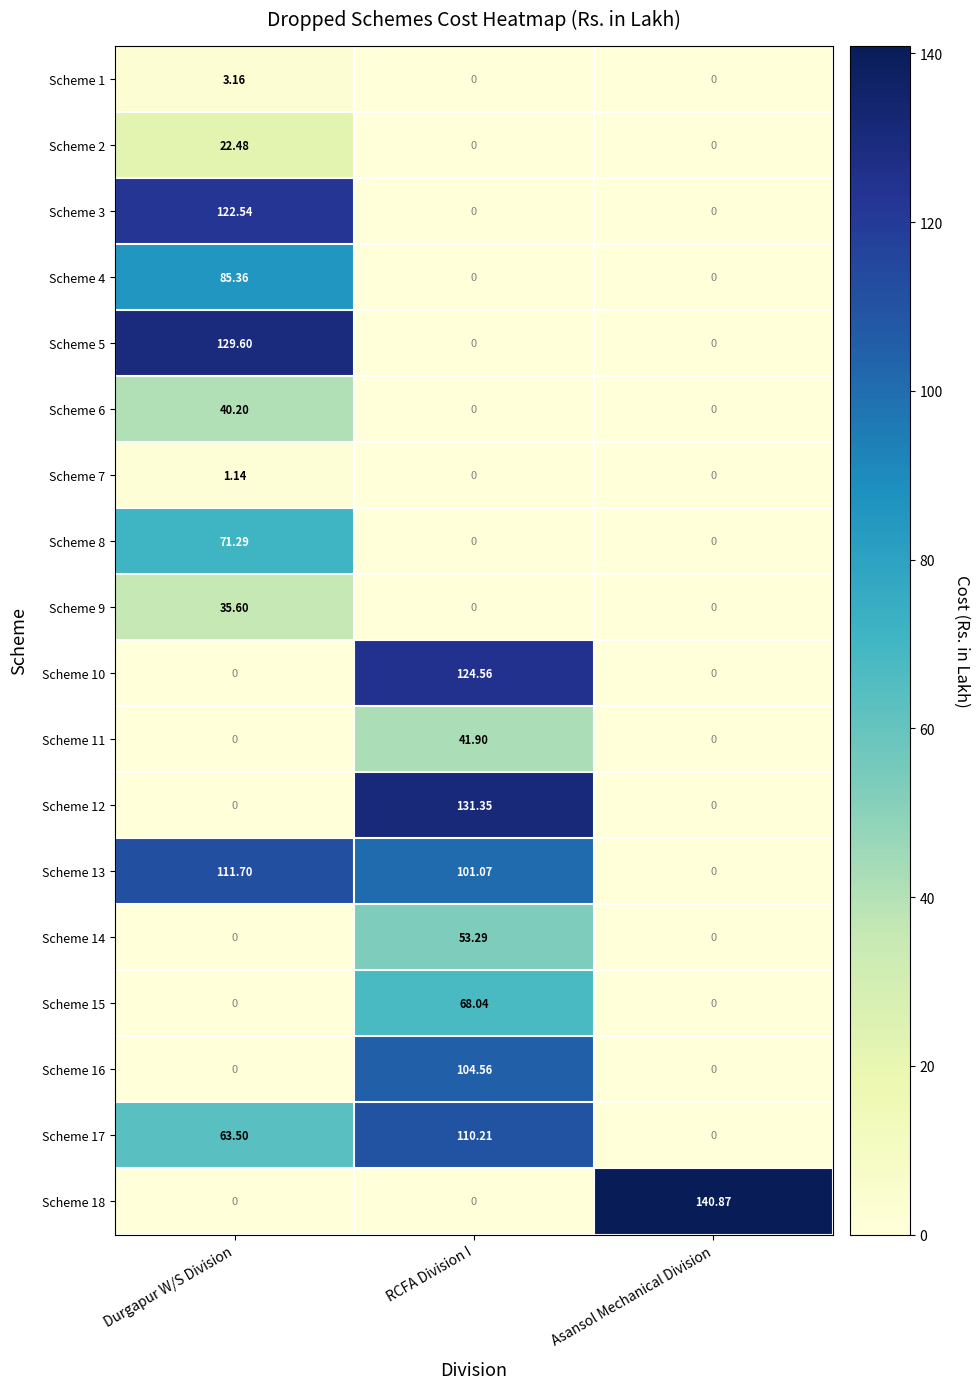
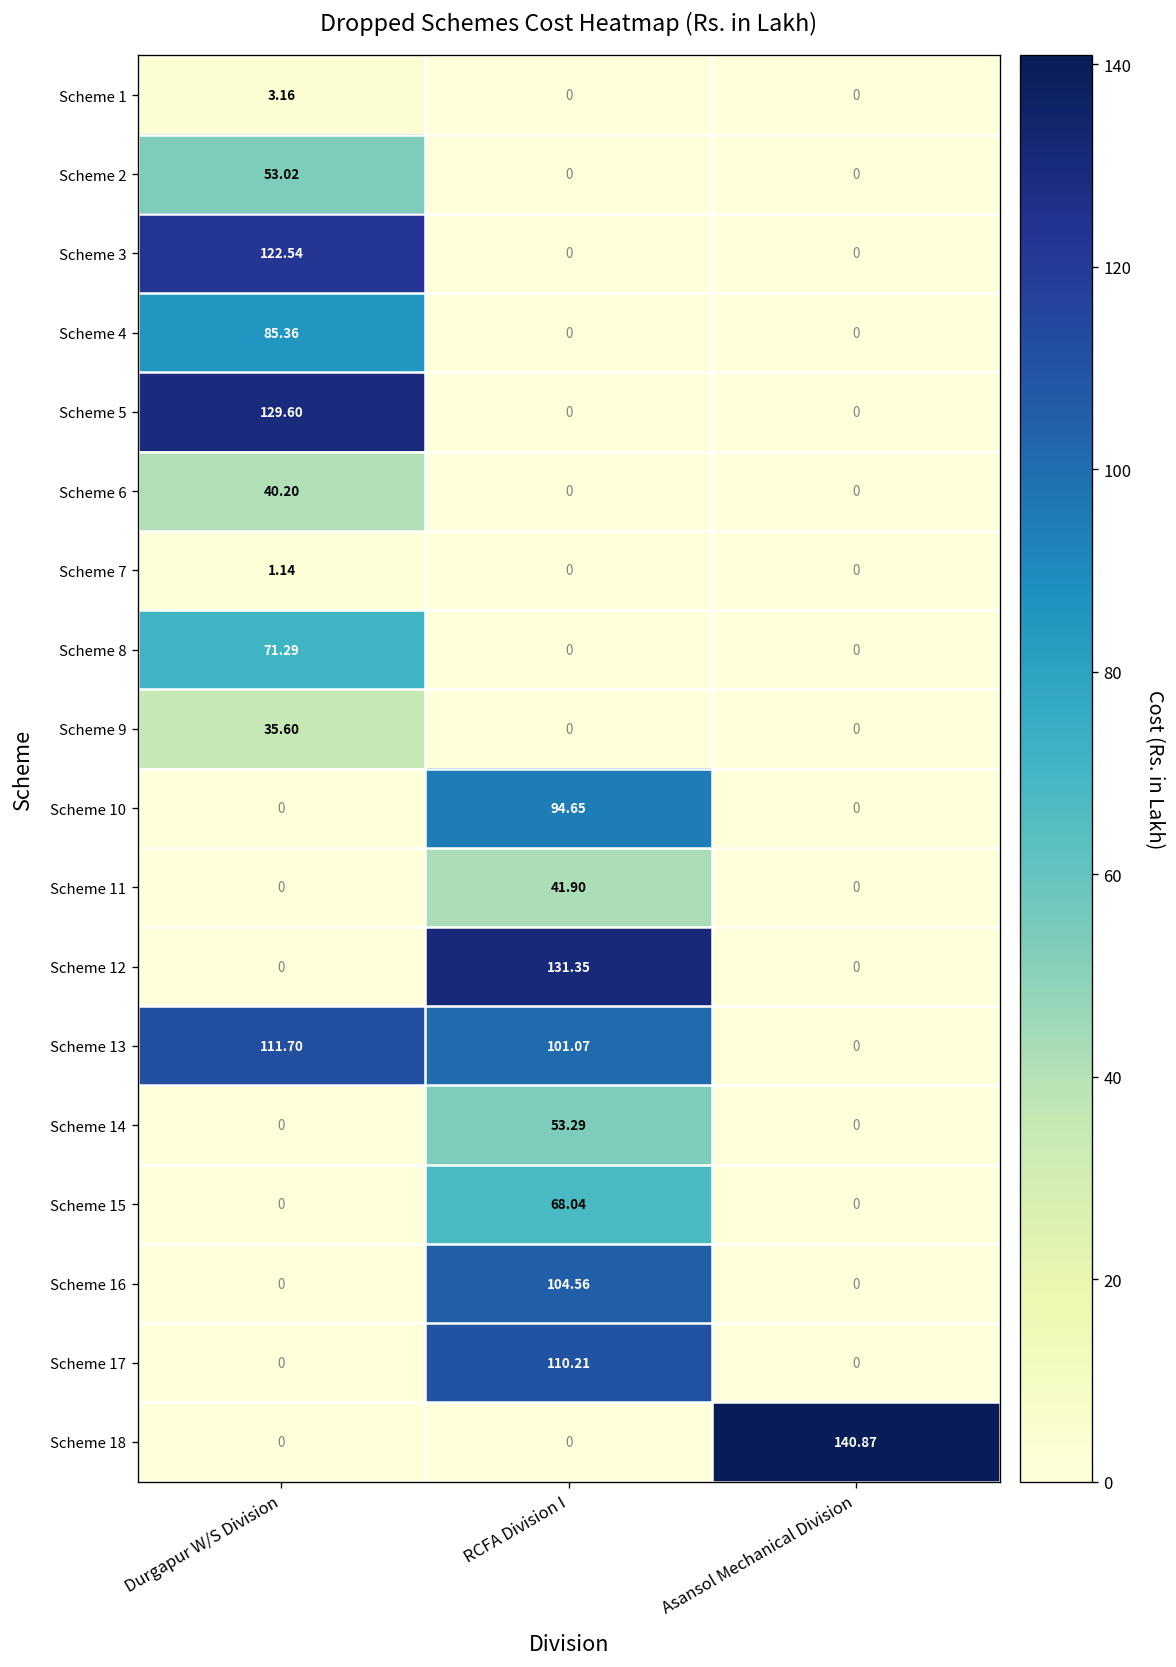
  {
    "Scheme 1": {
      "Durgapur W/S Division": 3.16,
      "RCFA Division I": 0,
      "Asansol Mechanical Division": 0
    },
    "Scheme 2": {
-     "Durgapur W/S Division": 22.48,
+     "Durgapur W/S Division": 53.02,
      "RCFA Division I": 0,
      "Asansol Mechanical Division": 0
    },
    "Scheme 3": {
      "Durgapur W/S Division": 122.54,
      "RCFA Division I": 0,
      "Asansol Mechanical Division": 0
    },
    "Scheme 4": {
      "Durgapur W/S Division": 85.36,
      "RCFA Division I": 0,
      "Asansol Mechanical Division": 0
    },
    "Scheme 5": {
      "Durgapur W/S Division": 129.60,
      "RCFA Division I": 0,
      "Asansol Mechanical Division": 0
    },
    "Scheme 6": {
      "Durgapur W/S Division": 40.20,
      "RCFA Division I": 0,
      "Asansol Mechanical Division": 0
    },
    "Scheme 7": {
      "Durgapur W/S Division": 1.14,
      "RCFA Division I": 0,
      "Asansol Mechanical Division": 0
    },
    "Scheme 8": {
      "Durgapur W/S Division": 71.29,
      "RCFA Division I": 0,
      "Asansol Mechanical Division": 0
    },
    "Scheme 9": {
      "Durgapur W/S Division": 35.60,
      "RCFA Division I": 0,
      "Asansol Mechanical Division": 0
    },
    "Scheme 10": {
      "Durgapur W/S Division": 0,
-     "RCFA Division I": 124.56,
+     "RCFA Division I": 94.65,
      "Asansol Mechanical Division": 0
    },
    "Scheme 11": {
      "Durgapur W/S Division": 0,
      "RCFA Division I": 41.90,
      "Asansol Mechanical Division": 0
    },
    "Scheme 12": {
      "Durgapur W/S Division": 0,
      "RCFA Division I": 131.35,
      "Asansol Mechanical Division": 0
    },
    "Scheme 13": {
      "Durgapur W/S Division": 111.70,
      "RCFA Division I": 101.07,
      "Asansol Mechanical Division": 0
    },
    "Scheme 14": {
      "Durgapur W/S Division": 0,
      "RCFA Division I": 53.29,
      "Asansol Mechanical Division": 0
    },
    "Scheme 15": {
      "Durgapur W/S Division": 0,
      "RCFA Division I": 68.04,
      "Asansol Mechanical Division": 0
    },
    "Scheme 16": {
      "Durgapur W/S Division": 0,
      "RCFA Division I": 104.56,
      "Asansol Mechanical Division": 0
    },
    "Scheme 17": {
-     "Durgapur W/S Division": 63.50,
+     "Durgapur W/S Division": 0,
      "RCFA Division I": 110.21,
      "Asansol Mechanical Division": 0
    },
    "Scheme 18": {
      "Durgapur W/S Division": 0,
      "RCFA Division I": 0,
      "Asansol Mechanical Division": 140.87
    }
  }
